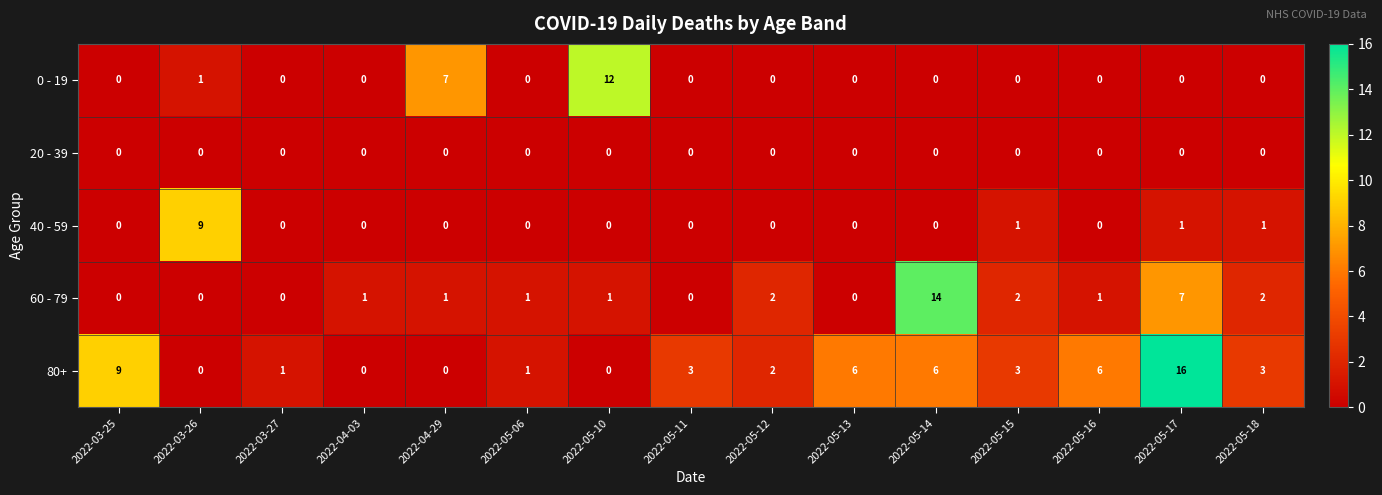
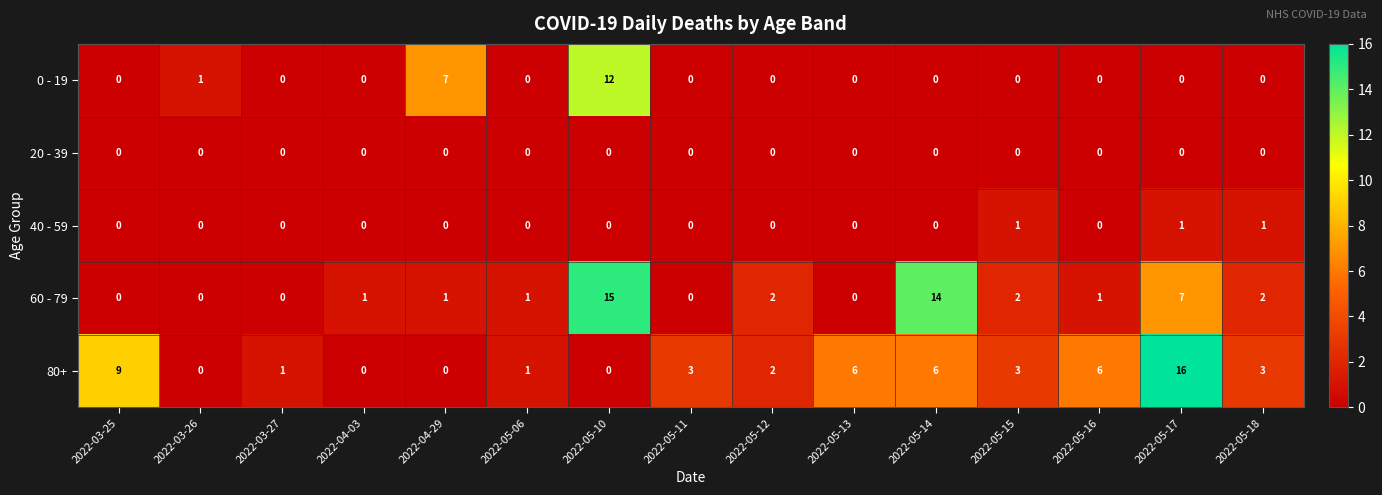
  {
    "0 - 19": {
      "2022-03-25": 0,
      "2022-03-26": 1,
      "2022-03-27": 0,
      "2022-04-03": 0,
      "2022-04-29": 7,
      "2022-05-06": 0,
      "2022-05-10": 12,
      "2022-05-11": 0,
      "2022-05-12": 0,
      "2022-05-13": 0,
      "2022-05-14": 0,
      "2022-05-15": 0,
      "2022-05-16": 0,
      "2022-05-17": 0,
      "2022-05-18": 0
    },
    "20 - 39": {
      "2022-03-25": 0,
      "2022-03-26": 0,
      "2022-03-27": 0,
      "2022-04-03": 0,
      "2022-04-29": 0,
      "2022-05-06": 0,
      "2022-05-10": 0,
      "2022-05-11": 0,
      "2022-05-12": 0,
      "2022-05-13": 0,
      "2022-05-14": 0,
      "2022-05-15": 0,
      "2022-05-16": 0,
      "2022-05-17": 0,
      "2022-05-18": 0
    },
    "40 - 59": {
      "2022-03-25": 0,
-     "2022-03-26": 9,
+     "2022-03-26": 0,
      "2022-03-27": 0,
      "2022-04-03": 0,
      "2022-04-29": 0,
      "2022-05-06": 0,
      "2022-05-10": 0,
      "2022-05-11": 0,
      "2022-05-12": 0,
      "2022-05-13": 0,
      "2022-05-14": 0,
      "2022-05-15": 1,
      "2022-05-16": 0,
      "2022-05-17": 1,
      "2022-05-18": 1
    },
    "60 - 79": {
      "2022-03-25": 0,
      "2022-03-26": 0,
      "2022-03-27": 0,
      "2022-04-03": 1,
      "2022-04-29": 1,
      "2022-05-06": 1,
-     "2022-05-10": 1,
+     "2022-05-10": 15,
      "2022-05-11": 0,
      "2022-05-12": 2,
      "2022-05-13": 0,
      "2022-05-14": 14,
      "2022-05-15": 2,
      "2022-05-16": 1,
      "2022-05-17": 7,
      "2022-05-18": 2
    },
    "80+": {
      "2022-03-25": 9,
      "2022-03-26": 0,
      "2022-03-27": 1,
      "2022-04-03": 0,
      "2022-04-29": 0,
      "2022-05-06": 1,
      "2022-05-10": 0,
      "2022-05-11": 3,
      "2022-05-12": 2,
      "2022-05-13": 6,
      "2022-05-14": 6,
      "2022-05-15": 3,
      "2022-05-16": 6,
      "2022-05-17": 16,
      "2022-05-18": 3
    }
  }
